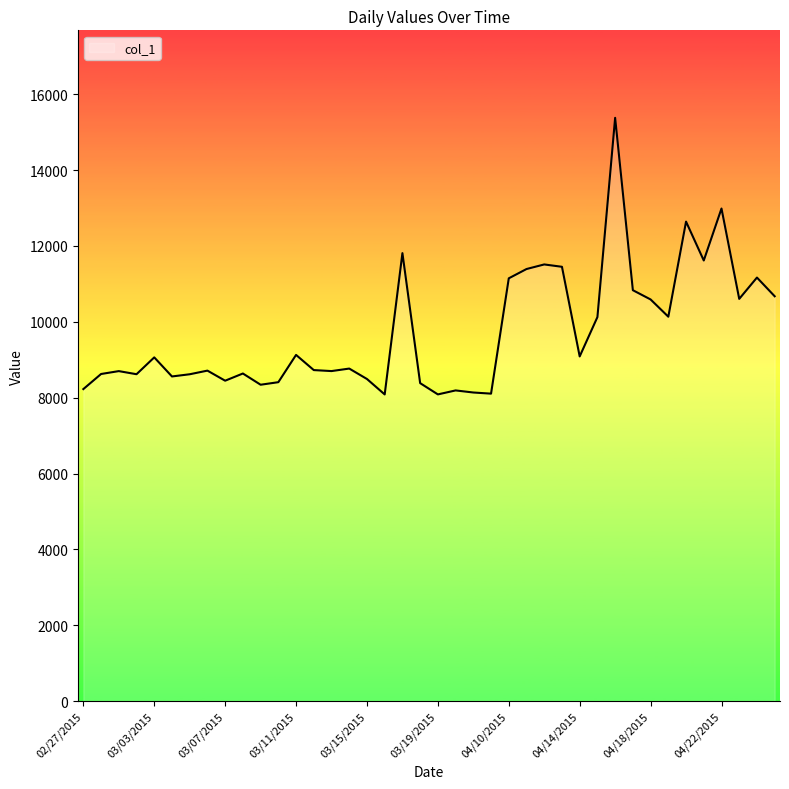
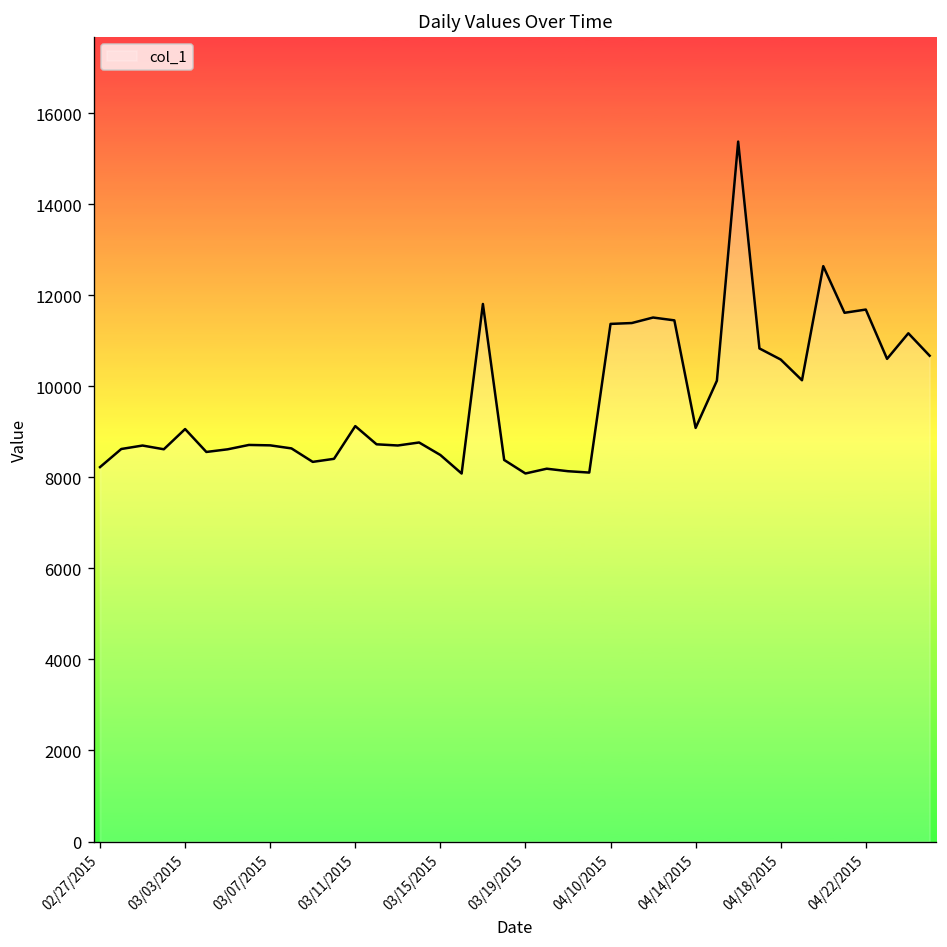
  {
    "02/27/2015": 8200,
    "03/03/2015": 9100,
-   "03/07/2015": 8400,
+   "03/07/2015": 8700,
    "03/11/2015": 9100,
    "03/15/2015": 8500,
    "03/19/2015": 8100,
-   "04/10/2015": 11100,
+   "04/10/2015": 11400,
    "04/14/2015": 9100,
    "04/18/2015": 10600,
-   "04/22/2015": 13000
+   "04/22/2015": 11700
  }
